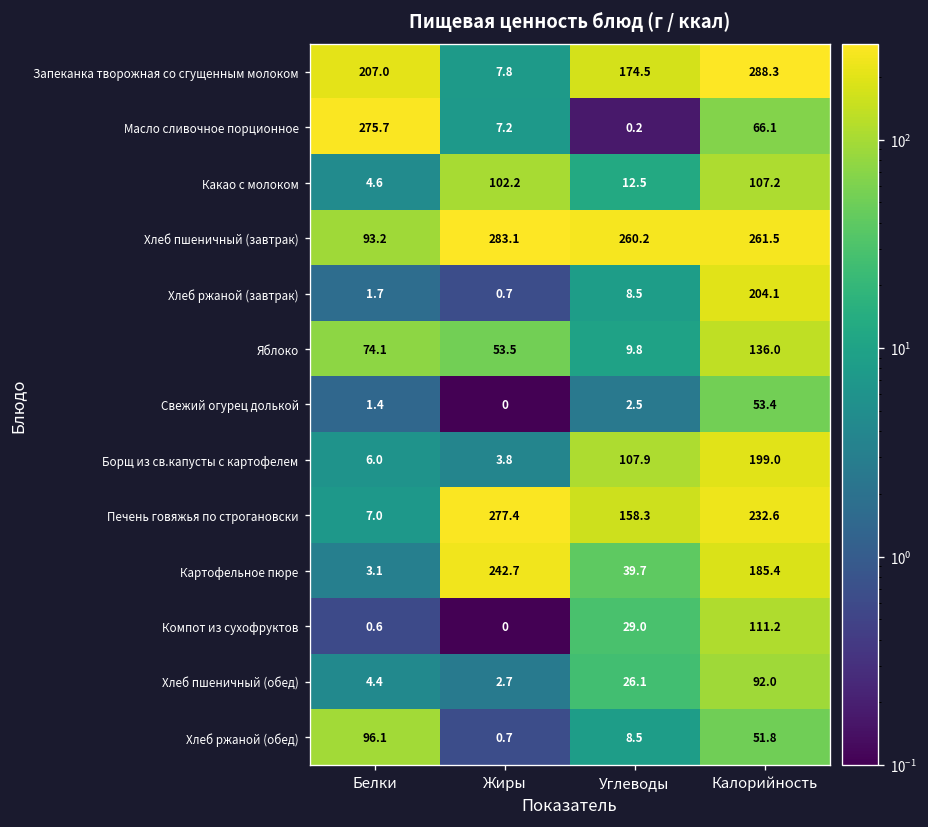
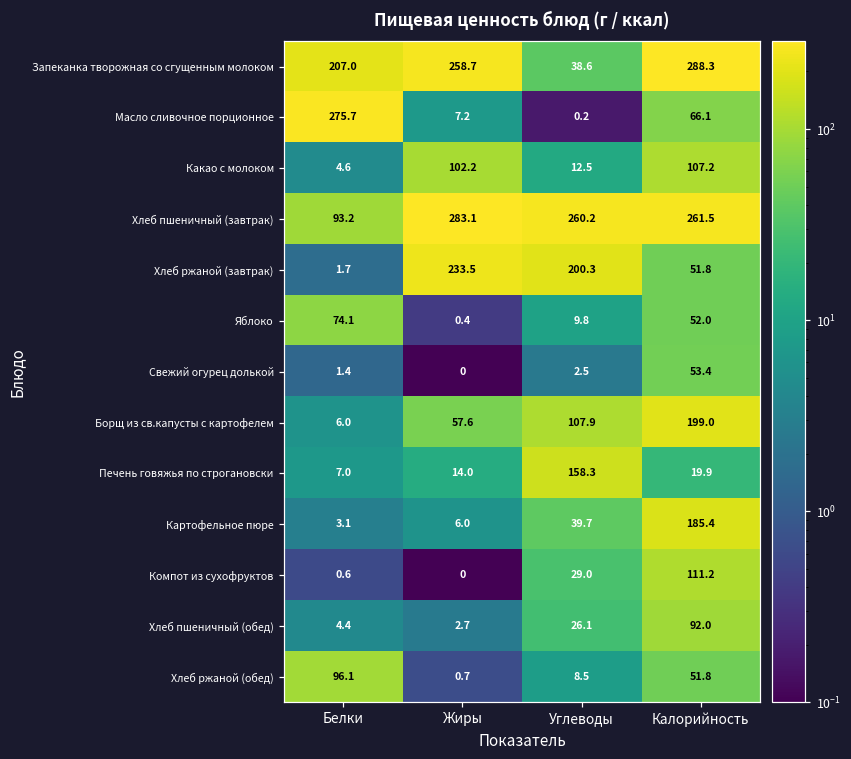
  {
    "Запеканка творожная со сгущенным молоком": {
      "Белки": 207.0,
-     "Жиры": 7.8,
-     "Углеводы": 174.5,
+     "Жиры": 258.7,
+     "Углеводы": 38.6,
      "Калорийность": 288.3
    },
    "Масло сливочное порционное": {
      "Белки": 275.7,
      "Жиры": 7.2,
      "Углеводы": 0.2,
      "Калорийность": 66.1
    },
    "Какао с молоком": {
      "Белки": 4.6,
      "Жиры": 102.2,
      "Углеводы": 12.5,
      "Калорийность": 107.2
    },
    "Хлеб пшеничный (завтрак)": {
      "Белки": 93.2,
      "Жиры": 283.1,
      "Углеводы": 260.2,
      "Калорийность": 261.5
    },
    "Хлеб ржаной (завтрак)": {
      "Белки": 1.7,
-     "Жиры": 0.7,
-     "Углеводы": 8.5,
-     "Калорийность": 204.1
+     "Жиры": 233.5,
+     "Углеводы": 200.3,
+     "Калорийность": 51.8
    },
    "Яблоко": {
      "Белки": 74.1,
-     "Жиры": 53.5,
+     "Жиры": 0.4,
      "Углеводы": 9.8,
-     "Калорийность": 136.0
+     "Калорийность": 52.0
    },
    "Свежий огурец долькой": {
      "Белки": 1.4,
      "Жиры": 0,
      "Углеводы": 2.5,
      "Калорийность": 53.4
    },
    "Борщ из св.капусты с картофелем": {
      "Белки": 6.0,
-     "Жиры": 3.8,
+     "Жиры": 57.6,
      "Углеводы": 107.9,
      "Калорийность": 199.0
    },
    "Печень говяжья по строгановски": {
      "Белки": 7.0,
-     "Жиры": 277.4,
+     "Жиры": 14.0,
      "Углеводы": 158.3,
-     "Калорийность": 232.6
+     "Калорийность": 19.9
    },
    "Картофельное пюре": {
      "Белки": 3.1,
-     "Жиры": 242.7,
+     "Жиры": 6.0,
      "Углеводы": 39.7,
      "Калорийность": 185.4
    },
    "Компот из сухофруктов": {
      "Белки": 0.6,
      "Жиры": 0,
      "Углеводы": 29.0,
      "Калорийность": 111.2
    },
    "Хлеб пшеничный (обед)": {
      "Белки": 4.4,
      "Жиры": 2.7,
      "Углеводы": 26.1,
      "Калорийность": 92.0
    },
    "Хлеб ржаной (обед)": {
      "Белки": 96.1,
      "Жиры": 0.7,
      "Углеводы": 8.5,
      "Калорийность": 51.8
    }
  }
